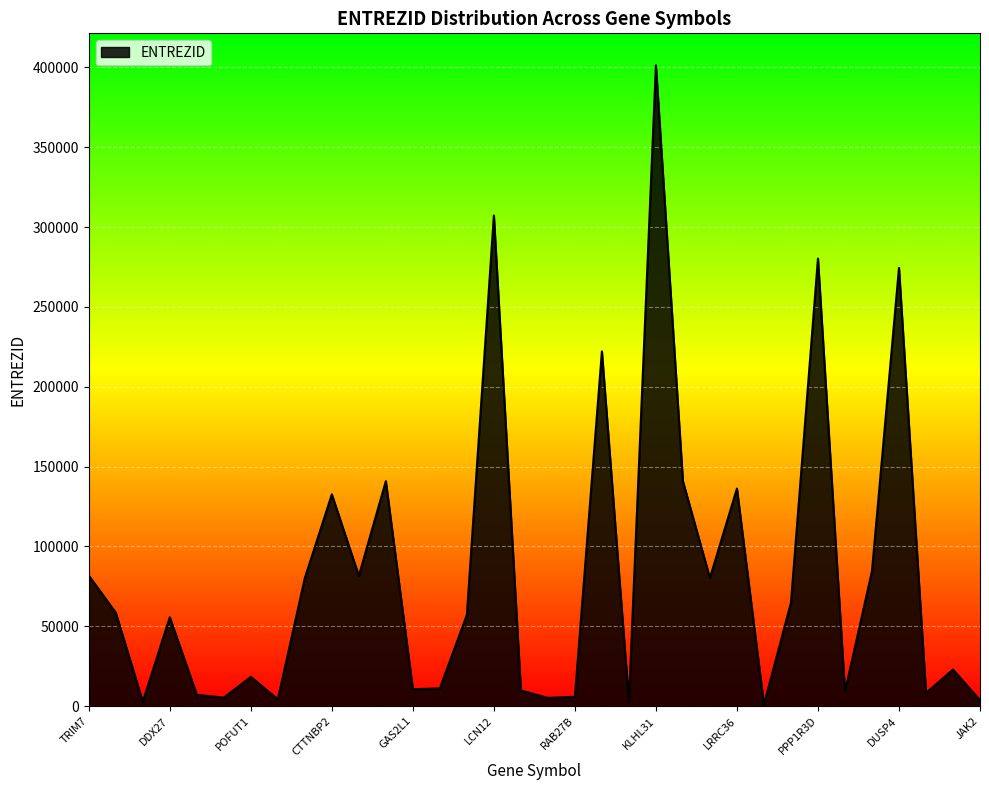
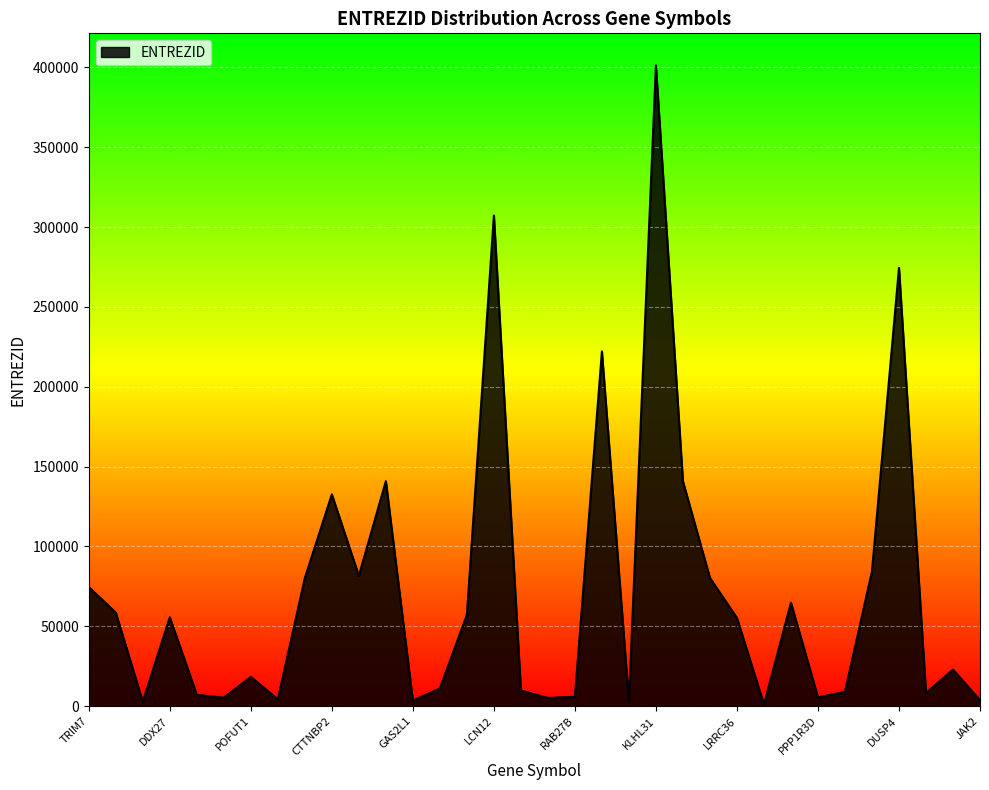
  {
-   "TRIM7": 82000,
+   "TRIM7": 75000,
    "DDX27": 56000,
    "POFUT1": 18000,
    "CTTNBP2": 133000,
-   "GAS2L1": 11000,
+   "GAS2L1": 3000,
    "LCN12": 307000,
    "RAB27B": 6000,
    "KLHL31": 401000,
-   "LRRC36": 136000,
-   "PPP1R3D": 280000,
+   "LRRC36": 55000,
+   "PPP1R3D": 6000,
    "DUSP4": 274000,
    "JAK2": 4000
  }
